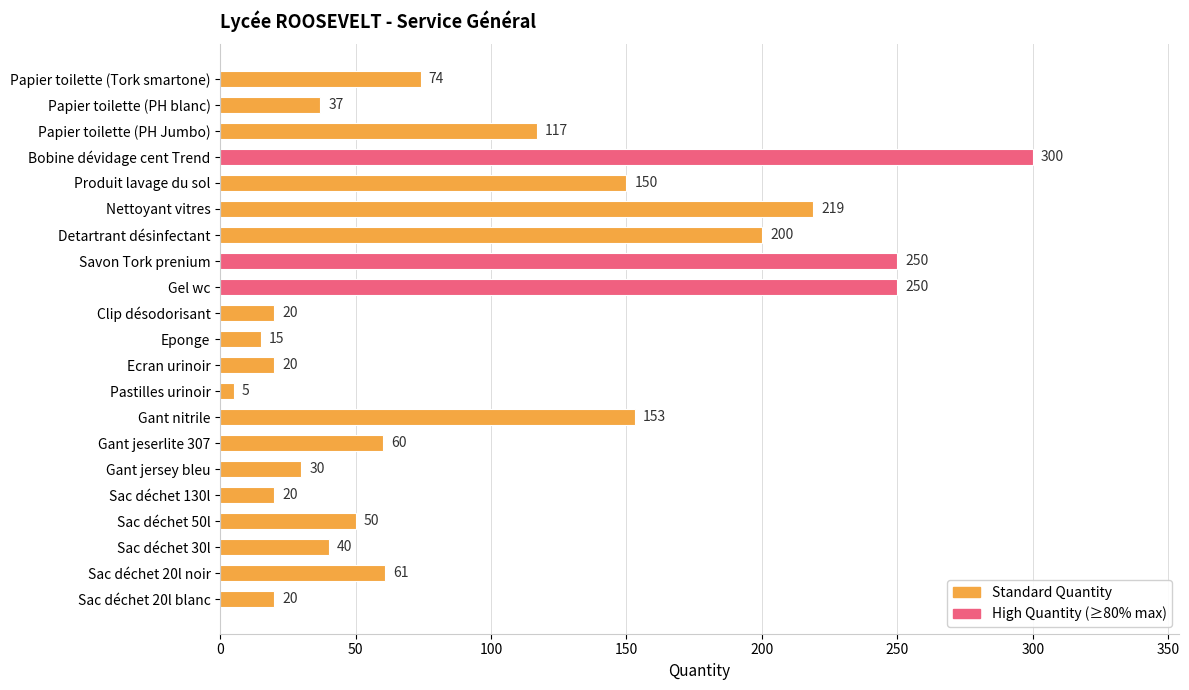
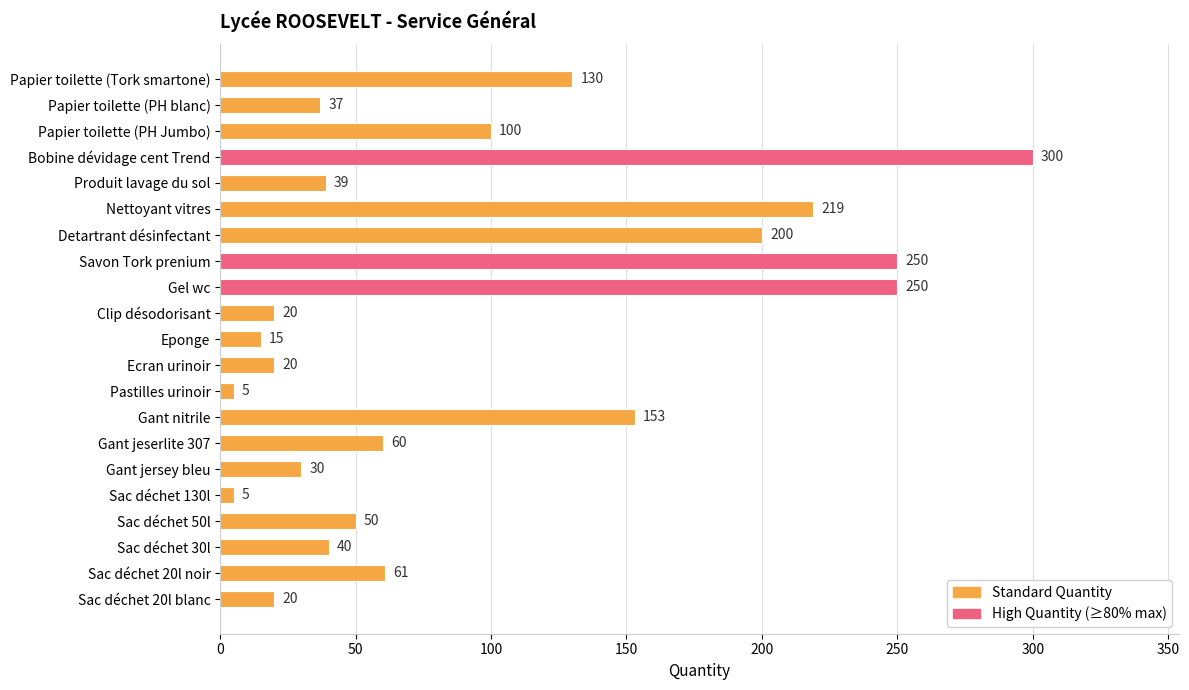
  {
-   "Papier toilette (Tork smartone)": 74,
+   "Papier toilette (Tork smartone)": 130,
    "Papier toilette (PH blanc)": 37,
-   "Papier toilette (PH Jumbo)": 117,
+   "Papier toilette (PH Jumbo)": 100,
    "Bobine dévidage cent Trend": 300,
-   "Produit lavage du sol": 150,
+   "Produit lavage du sol": 39,
    "Nettoyant vitres": 219,
    "Detartrant désinfectant": 200,
    "Savon Tork prenium": 250,
    "Gel wc": 250,
    "Clip désodorisant": 20,
    "Eponge": 15,
    "Ecran urinoir": 20,
    "Pastilles urinoir": 5,
    "Gant nitrile": 153,
    "Gant jeserlite 307": 60,
    "Gant jersey bleu": 30,
-   "Sac déchet 130l": 20,
+   "Sac déchet 130l": 5,
    "Sac déchet 50l": 50,
    "Sac déchet 30l": 40,
    "Sac déchet 20l noir": 61,
    "Sac déchet 20l blanc": 20
  }
